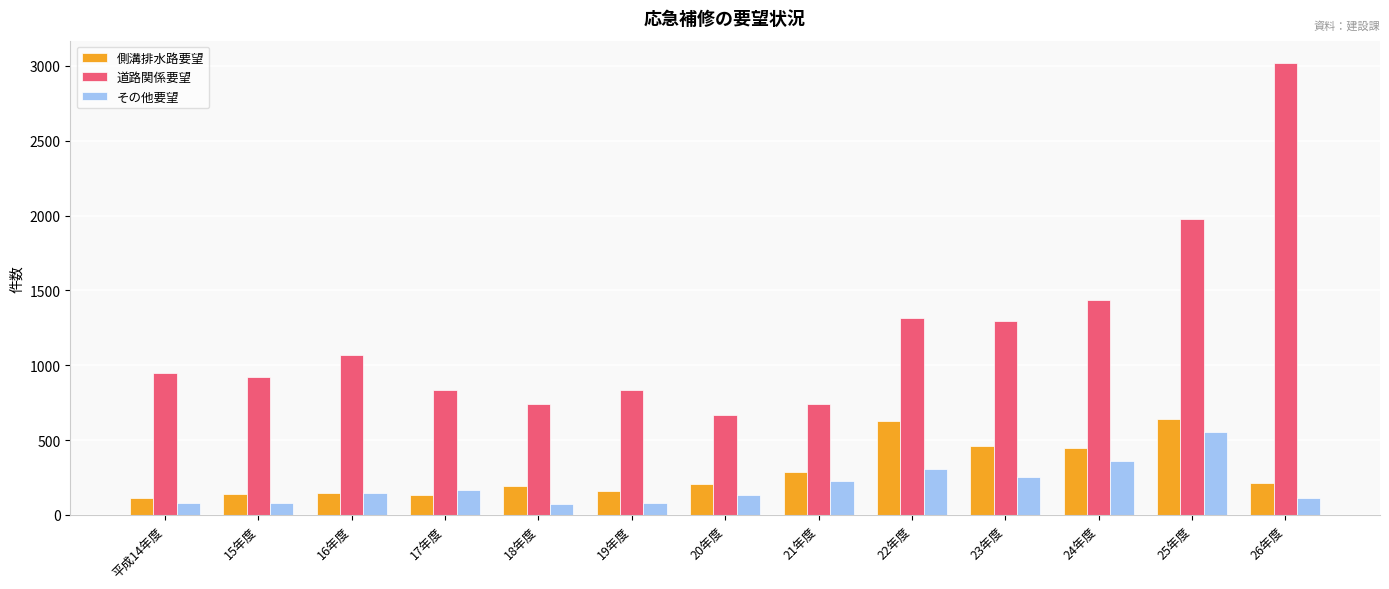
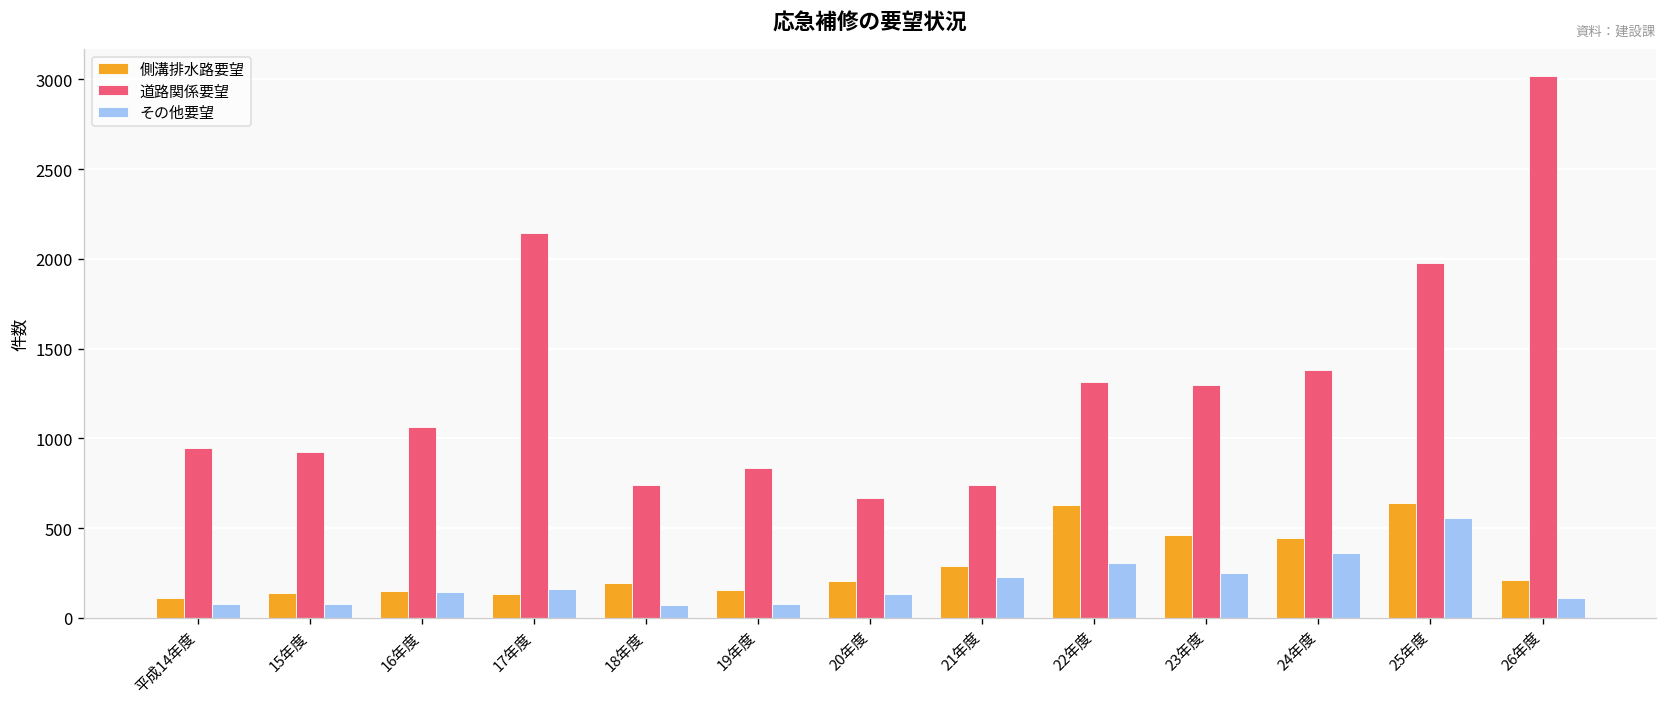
  {
    "側溝排水路要望": {
      "平成14年度": 110,
      "15年度": 140,
      "16年度": 150,
      "17年度": 130,
      "18年度": 200,
      "19年度": 160,
      "20年度": 210,
      "21年度": 290,
      "22年度": 630,
      "23年度": 460,
      "24年度": 440,
      "25年度": 640,
      "26年度": 210
    },
    "道路関係要望": {
      "平成14年度": 950,
      "15年度": 920,
      "16年度": 1070,
-     "17年度": 830,
+     "17年度": 2150,
      "18年度": 740,
      "19年度": 840,
      "20年度": 670,
      "21年度": 740,
      "22年度": 1310,
      "23年度": 1300,
-     "24年度": 1440,
+     "24年度": 1380,
      "25年度": 1980,
      "26年度": 3020
    },
    "その他要望": {
      "平成14年度": 80,
      "15年度": 80,
      "16年度": 150,
      "17年度": 160,
      "18年度": 70,
      "19年度": 80,
      "20年度": 130,
      "21年度": 230,
      "22年度": 310,
      "23年度": 250,
      "24年度": 360,
      "25年度": 560,
      "26年度": 110
    }
  }
